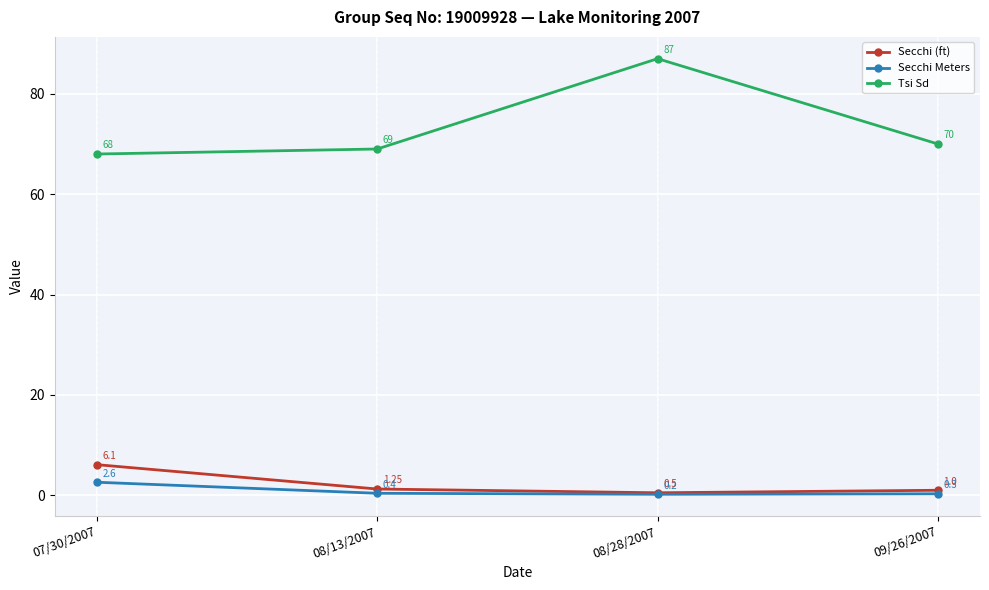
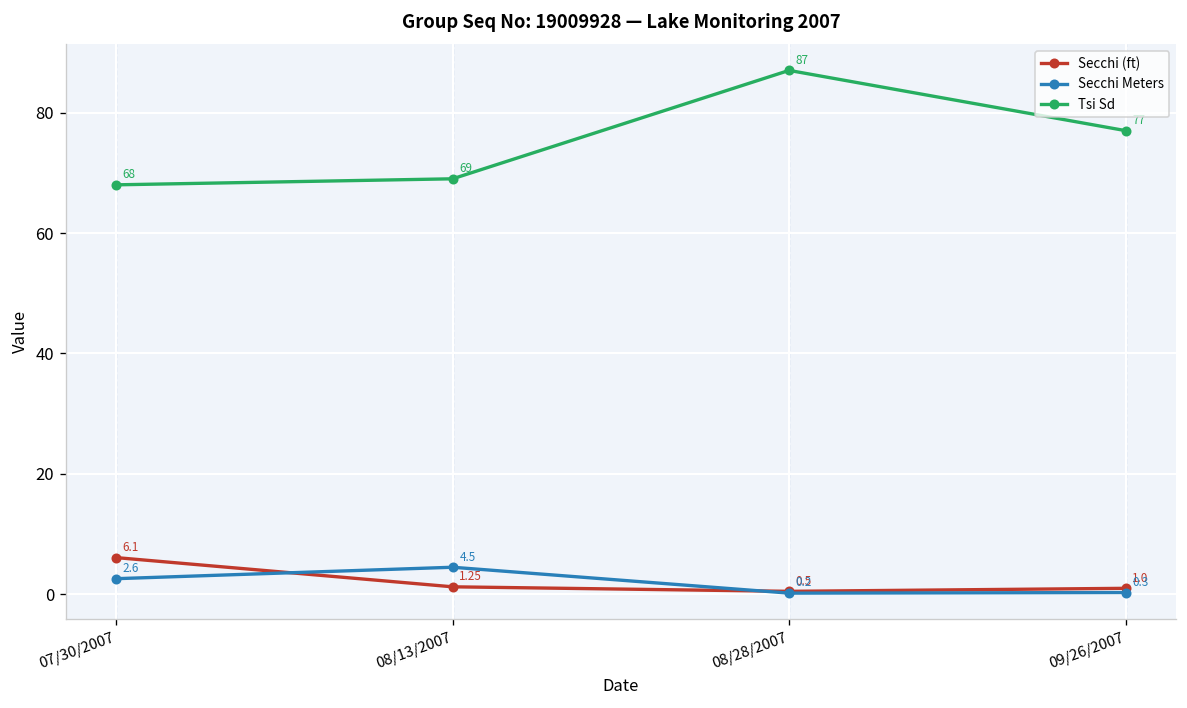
  {
    "Secchi (ft)": {
      "07/30/2007": 6.1,
      "08/13/2007": 1.25
    },
    "Secchi Meters": {
      "07/30/2007": 2.6,
-     "08/13/2007": 0.4
+     "08/13/2007": 4.5
    },
    "Tsi Sd": {
      "07/30/2007": 68,
      "08/13/2007": 69,
      "08/28/2007": 87,
-     "09/26/2007": 70
+     "09/26/2007": 77
    }
  }
